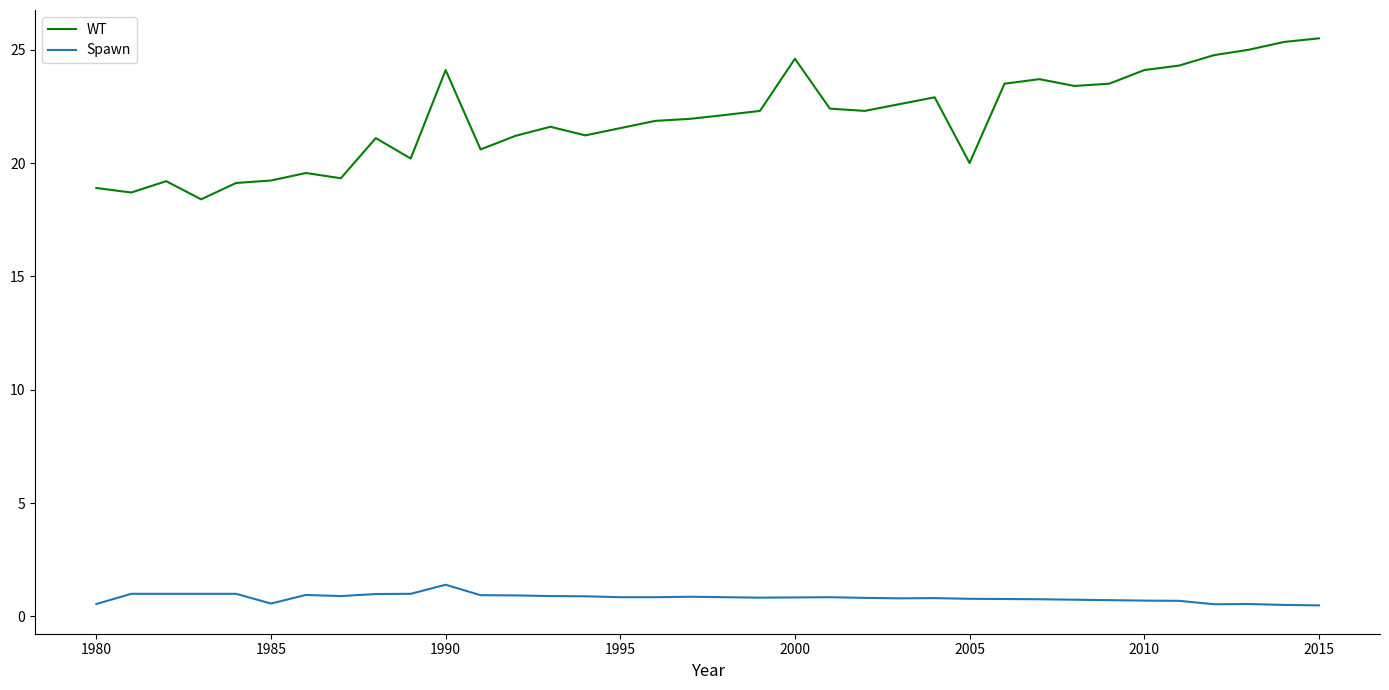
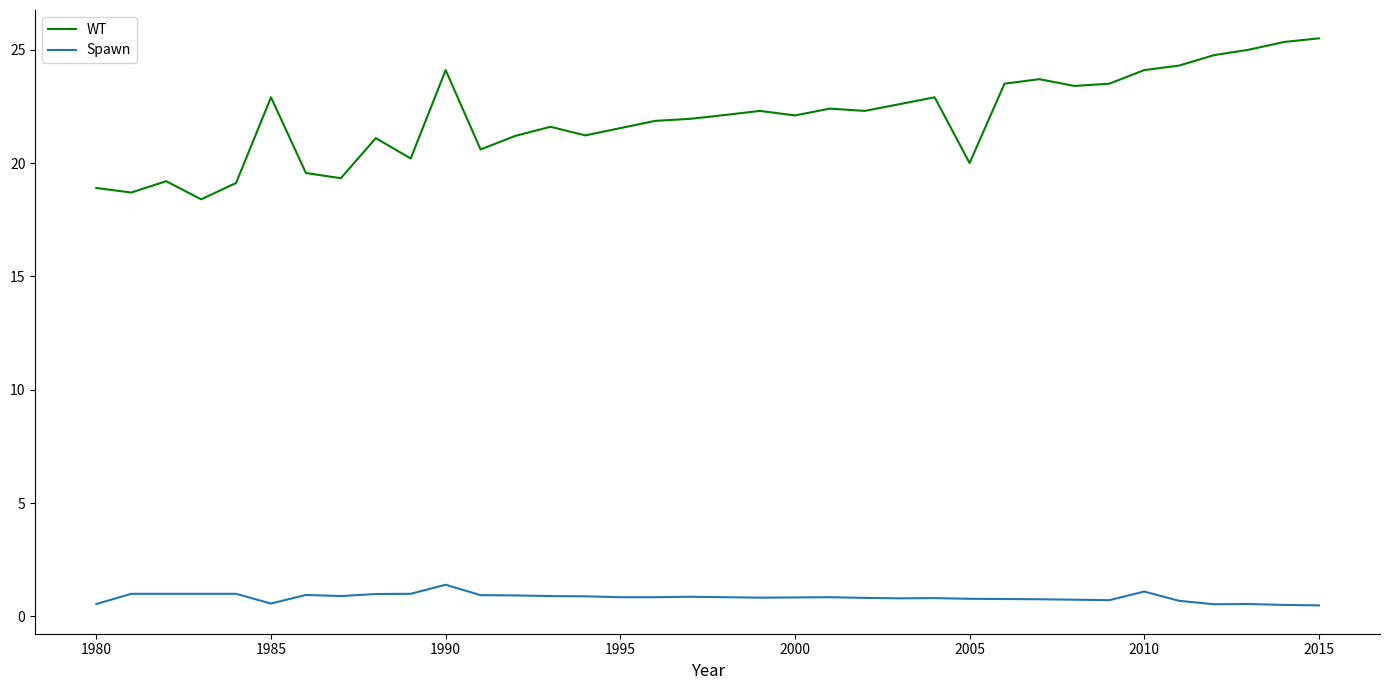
  {
    "WT": {
      "1980": 18.9,
-     "1985": 19.2,
+     "1985": 22.9,
      "1990": 24.1,
      "1995": 21.5,
-     "2000": 24.6,
+     "2000": 22.1,
      "2005": 20.0,
      "2010": 24.1,
      "2015": 25.5
    },
    "Spawn": {
      "1980": 0.6,
      "1985": 0.6,
      "1990": 1.4,
      "1995": 0.9,
      "2000": 0.8,
      "2005": 0.8,
-     "2010": 0.7,
+     "2010": 1.1,
      "2015": 0.5
    }
  }
